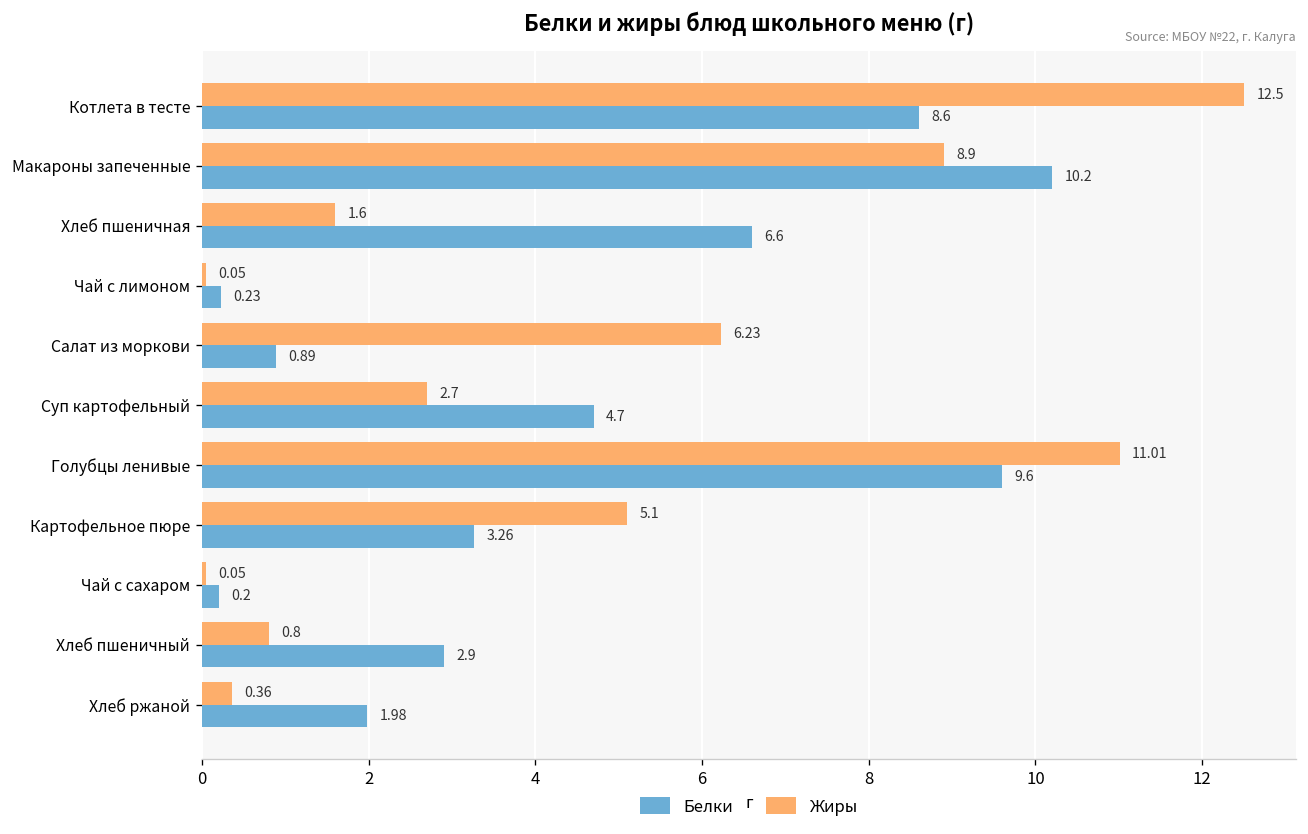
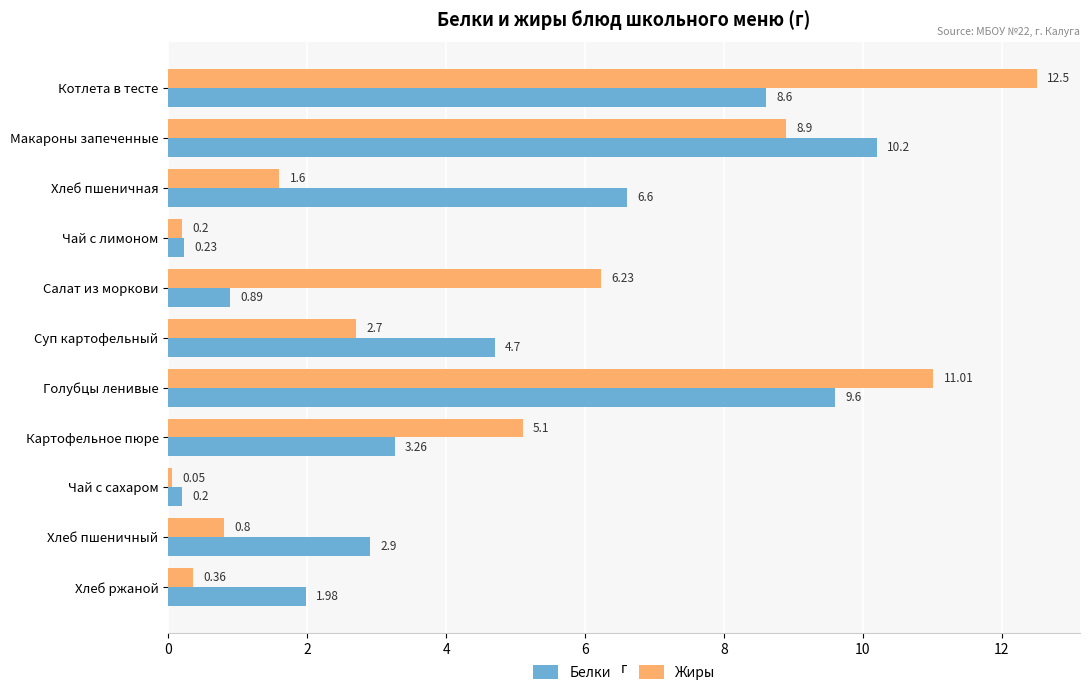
  {
    "Белки": {
      "Котлета в тесте": 8.6,
      "Макароны запеченные": 10.2,
      "Хлеб пшеничная": 6.6,
      "Чай с лимоном": 0.23,
      "Салат из моркови": 0.89,
      "Суп картофельный": 4.7,
      "Голубцы ленивые": 9.6,
      "Картофельное пюре": 3.26,
      "Чай с сахаром": 0.2,
      "Хлеб пшеничный": 2.9,
      "Хлеб ржаной": 1.98
    },
    "Жиры": {
      "Котлета в тесте": 12.5,
      "Макароны запеченные": 8.9,
      "Хлеб пшеничная": 1.6,
-     "Чай с лимоном": 0.05,
+     "Чай с лимоном": 0.2,
      "Салат из моркови": 6.23,
      "Суп картофельный": 2.7,
      "Голубцы ленивые": 11.01,
      "Картофельное пюре": 5.1,
      "Чай с сахаром": 0.05,
      "Хлеб пшеничный": 0.8,
      "Хлеб ржаной": 0.36
    }
  }
